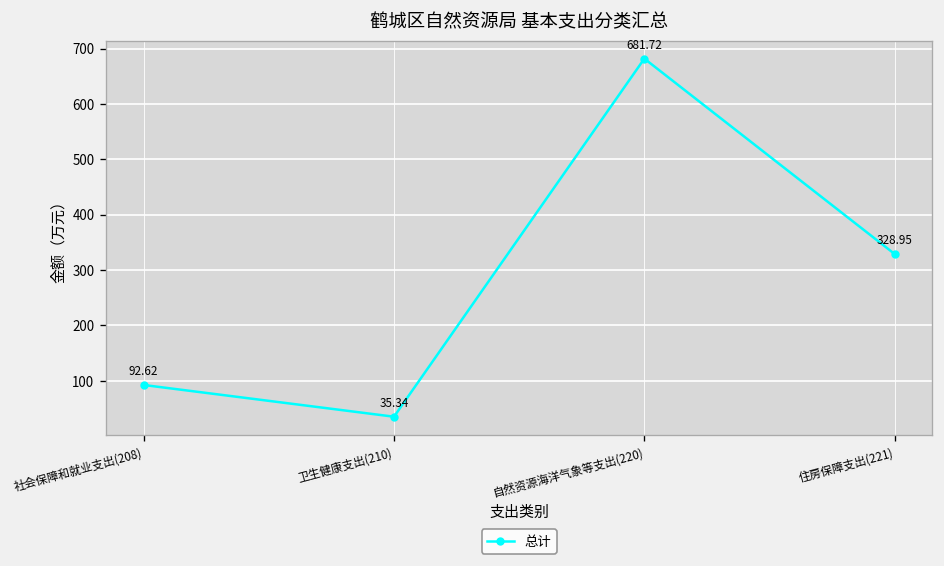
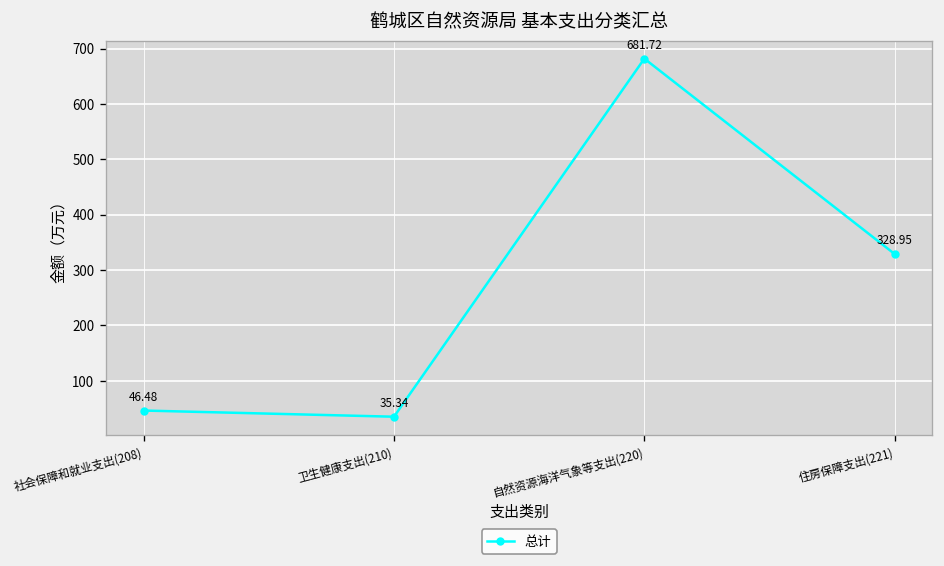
  {
-   "社会保障和就业支出(208)": 92.62,
+   "社会保障和就业支出(208)": 46.48,
    "卫生健康支出(210)": 35.34,
    "自然资源海洋气象等支出(220)": 681.72,
    "住房保障支出(221)": 328.95
  }
